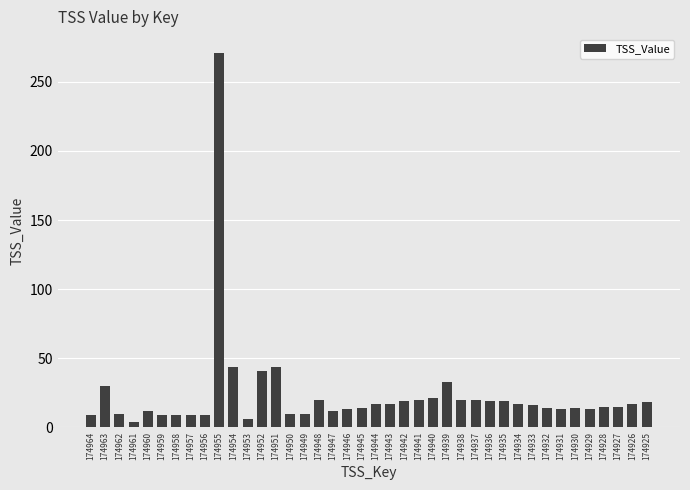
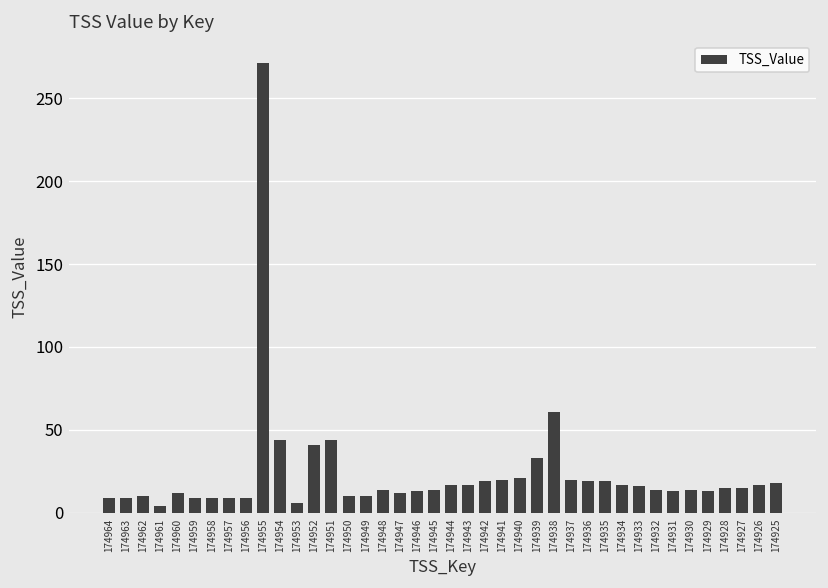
  {
    "174964": 9,
-   "174963": 30,
+   "174963": 9,
    "174962": 10,
    "174961": 4,
    "174960": 12,
    "174959": 9,
    "174958": 9,
    "174957": 9,
    "174956": 9,
    "174955": 271,
    "174954": 44,
    "174953": 6,
    "174952": 41,
    "174951": 44,
    "174950": 10,
    "174949": 10,
-   "174948": 20,
+   "174948": 14,
    "174947": 12,
    "174946": 13,
    "174945": 14,
    "174944": 17,
    "174943": 17,
    "174942": 19,
    "174941": 20,
    "174940": 21,
    "174939": 33,
-   "174938": 20,
+   "174938": 61,
    "174937": 20,
    "174936": 19,
    "174935": 19,
    "174934": 17,
    "174933": 16,
    "174932": 14,
    "174931": 13,
    "174930": 14,
    "174929": 13,
    "174928": 15,
    "174927": 15,
    "174926": 17,
    "174925": 18
  }
